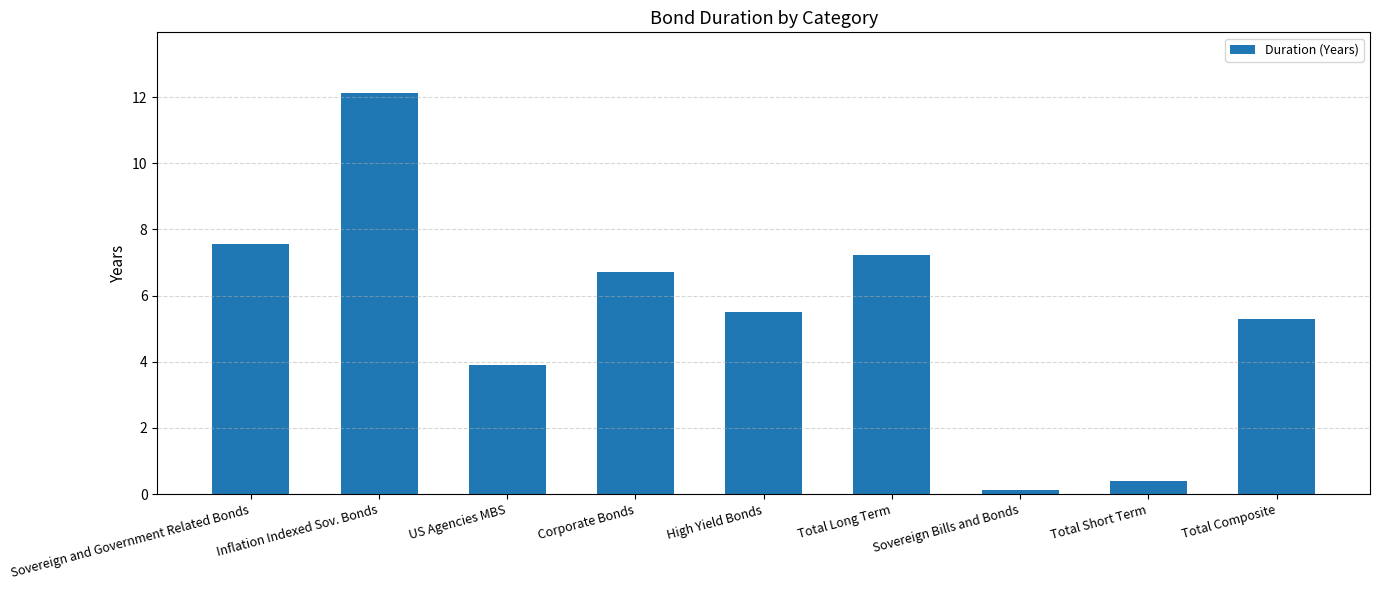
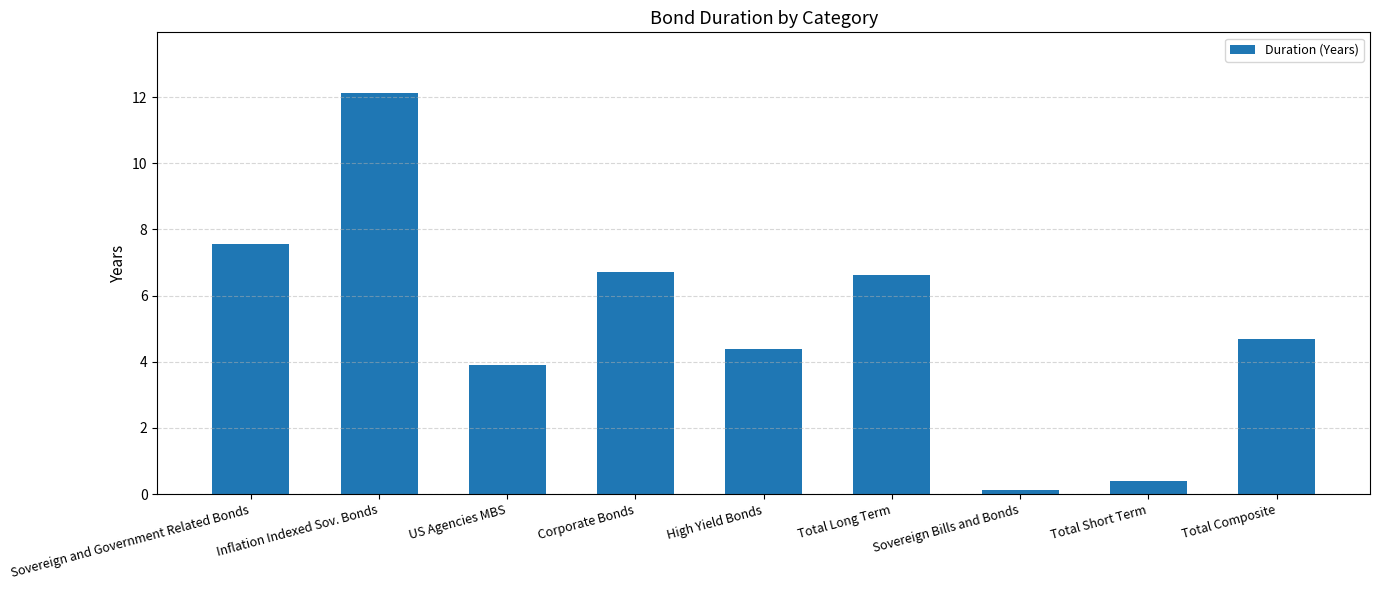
  {
    "Sovereign and Government Related Bonds": 7.6,
    "Inflation Indexed Sov. Bonds": 12.1,
    "US Agencies MBS": 3.9,
    "Corporate Bonds": 6.7,
-   "High Yield Bonds": 5.5,
-   "Total Long Term": 7.2,
+   "High Yield Bonds": 4.4,
+   "Total Long Term": 6.6,
    "Sovereign Bills and Bonds": 0.1,
    "Total Short Term": 0.4,
-   "Total Composite": 5.3
+   "Total Composite": 4.7
  }
